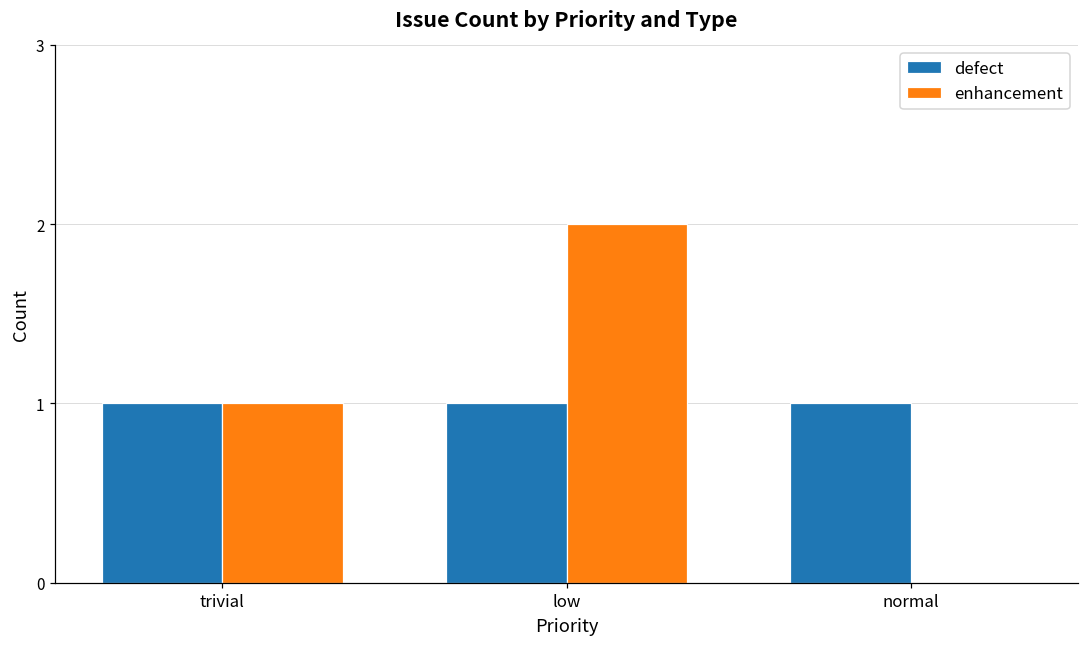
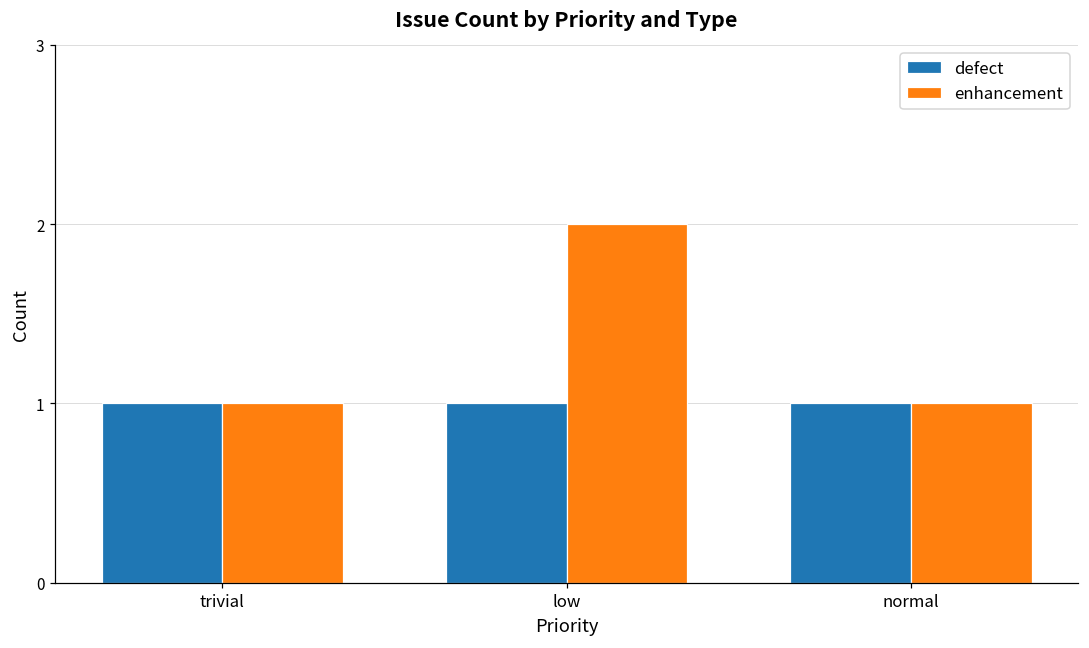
  {
    "defect": {
      "trivial": 1,
      "low": 1,
      "normal": 1
    },
    "enhancement": {
      "trivial": 1,
      "low": 2,
-     "normal": 0
+     "normal": 1
    }
  }
